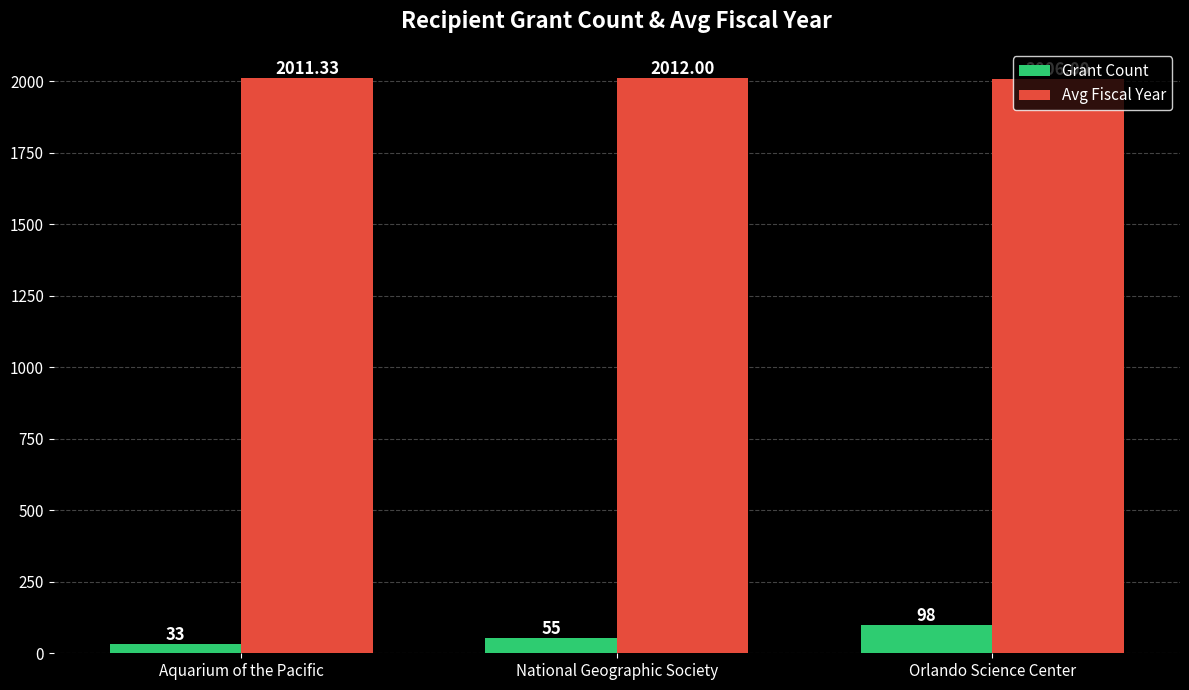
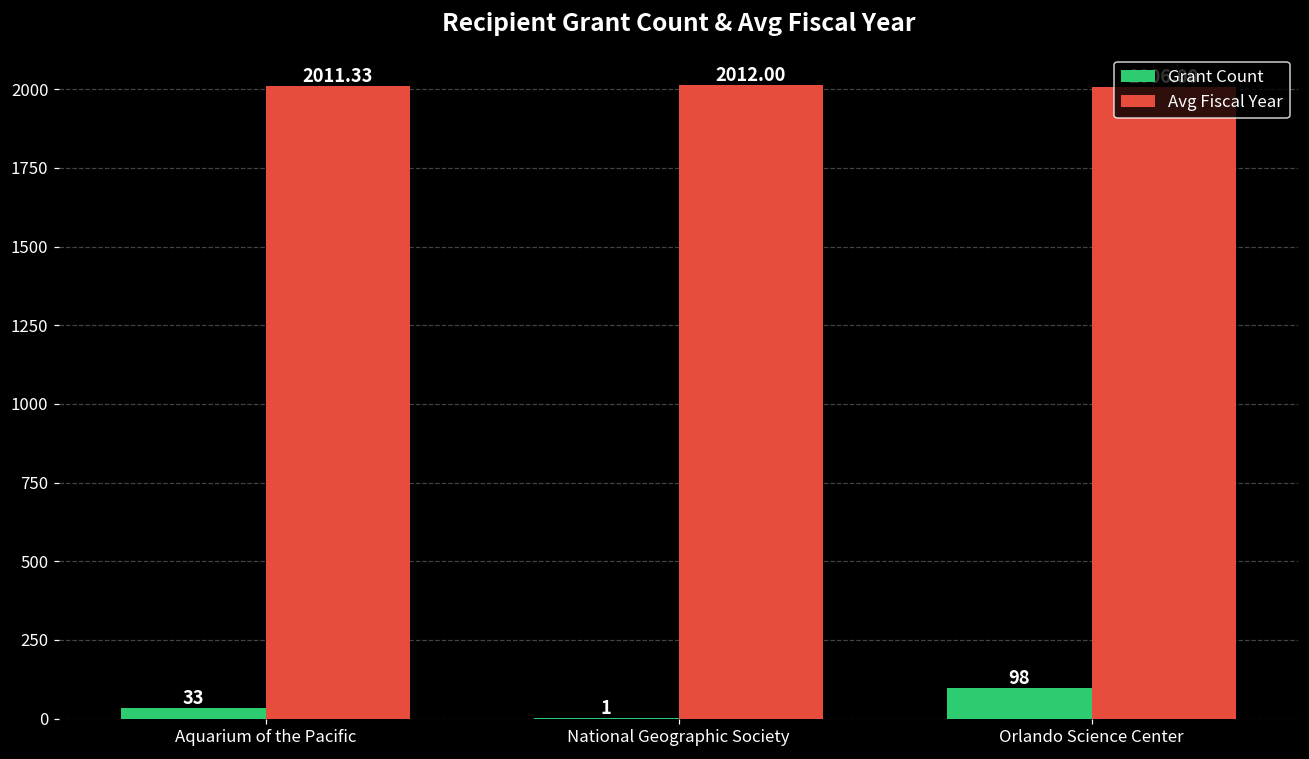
  {
    "Grant Count": {
      "Aquarium of the Pacific": 33,
-     "National Geographic Society": 55,
+     "National Geographic Society": 1,
      "Orlando Science Center": 98
    },
    "Avg Fiscal Year": {
      "Aquarium of the Pacific": 2011.33,
      "National Geographic Society": 2012.00
    }
  }
